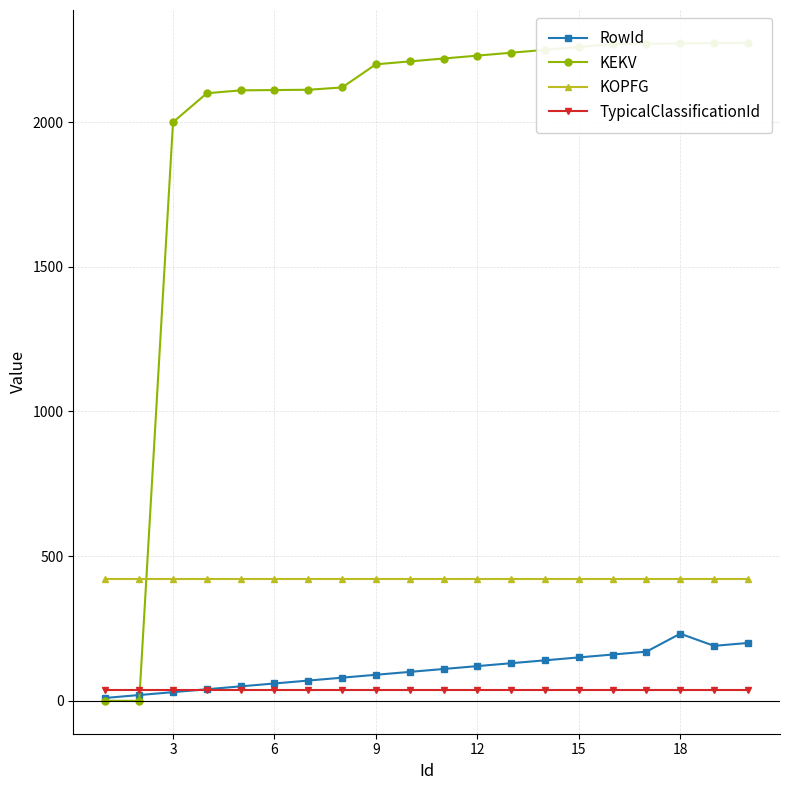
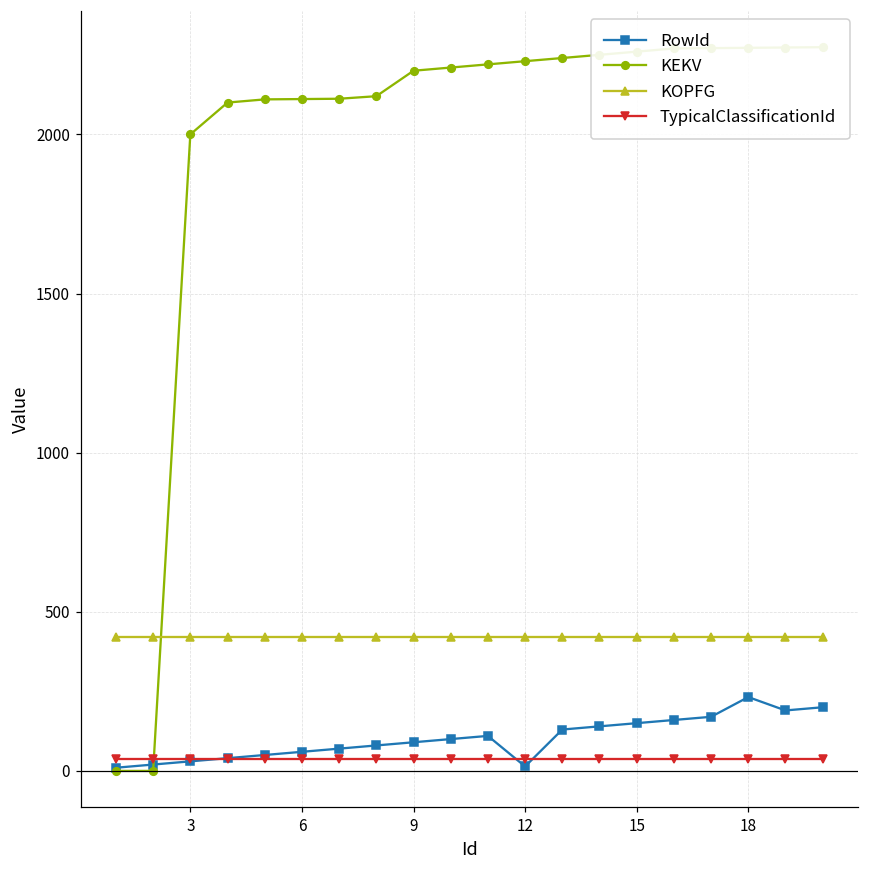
  {
    "RowId": {
      "6": 60,
      "9": 90,
-     "12": 120,
+     "12": 10,
      "15": 150,
      "18": 230
    },
    "TypicalClassificationId": {
      "6": 40,
      "9": 40,
      "12": 40,
      "15": 40,
      "18": 40
    }
  }
